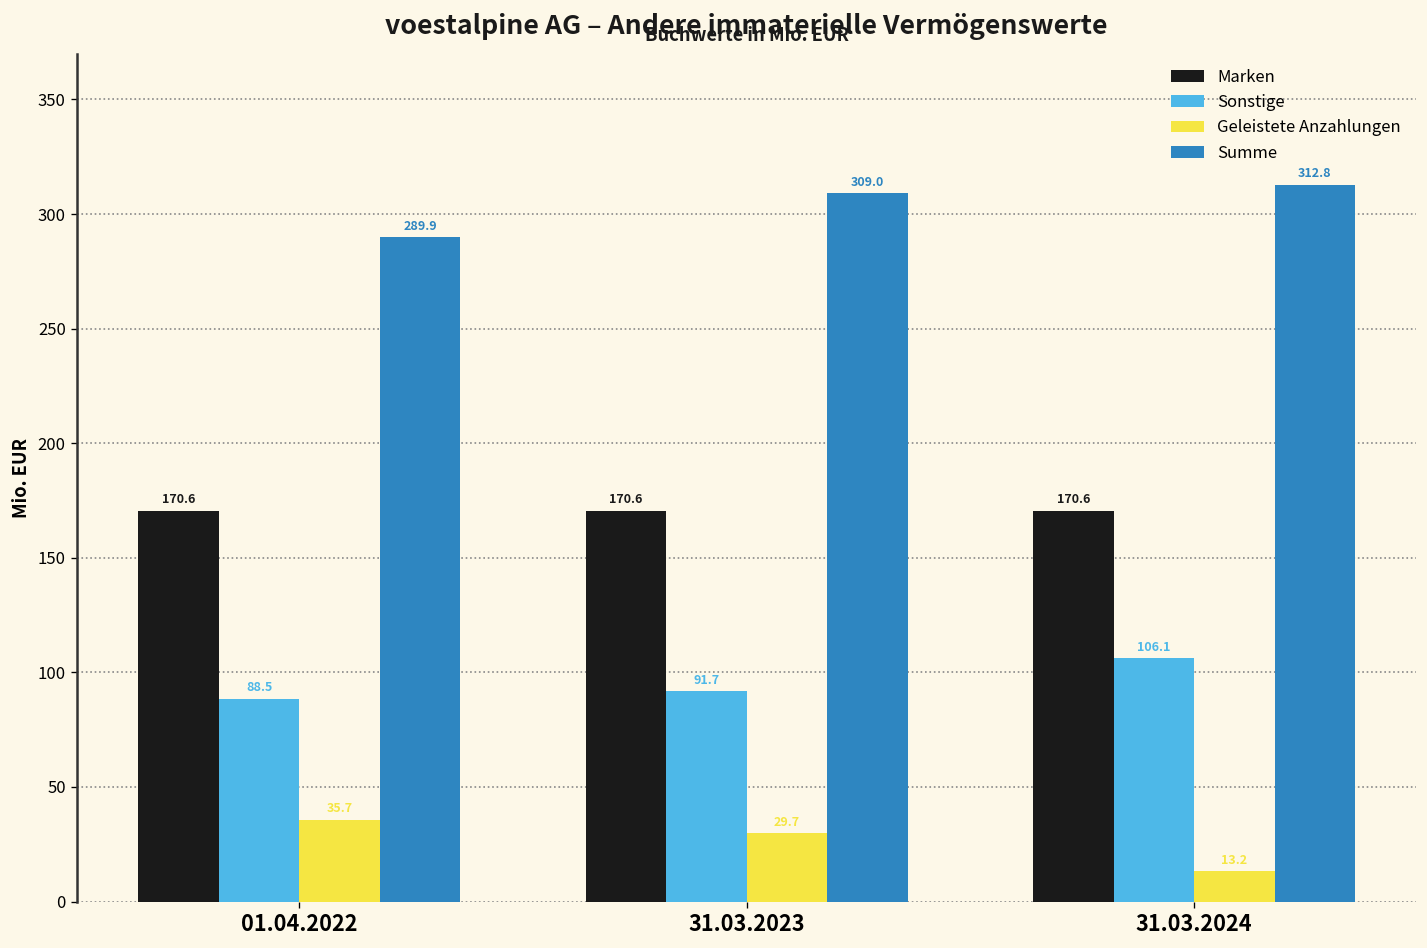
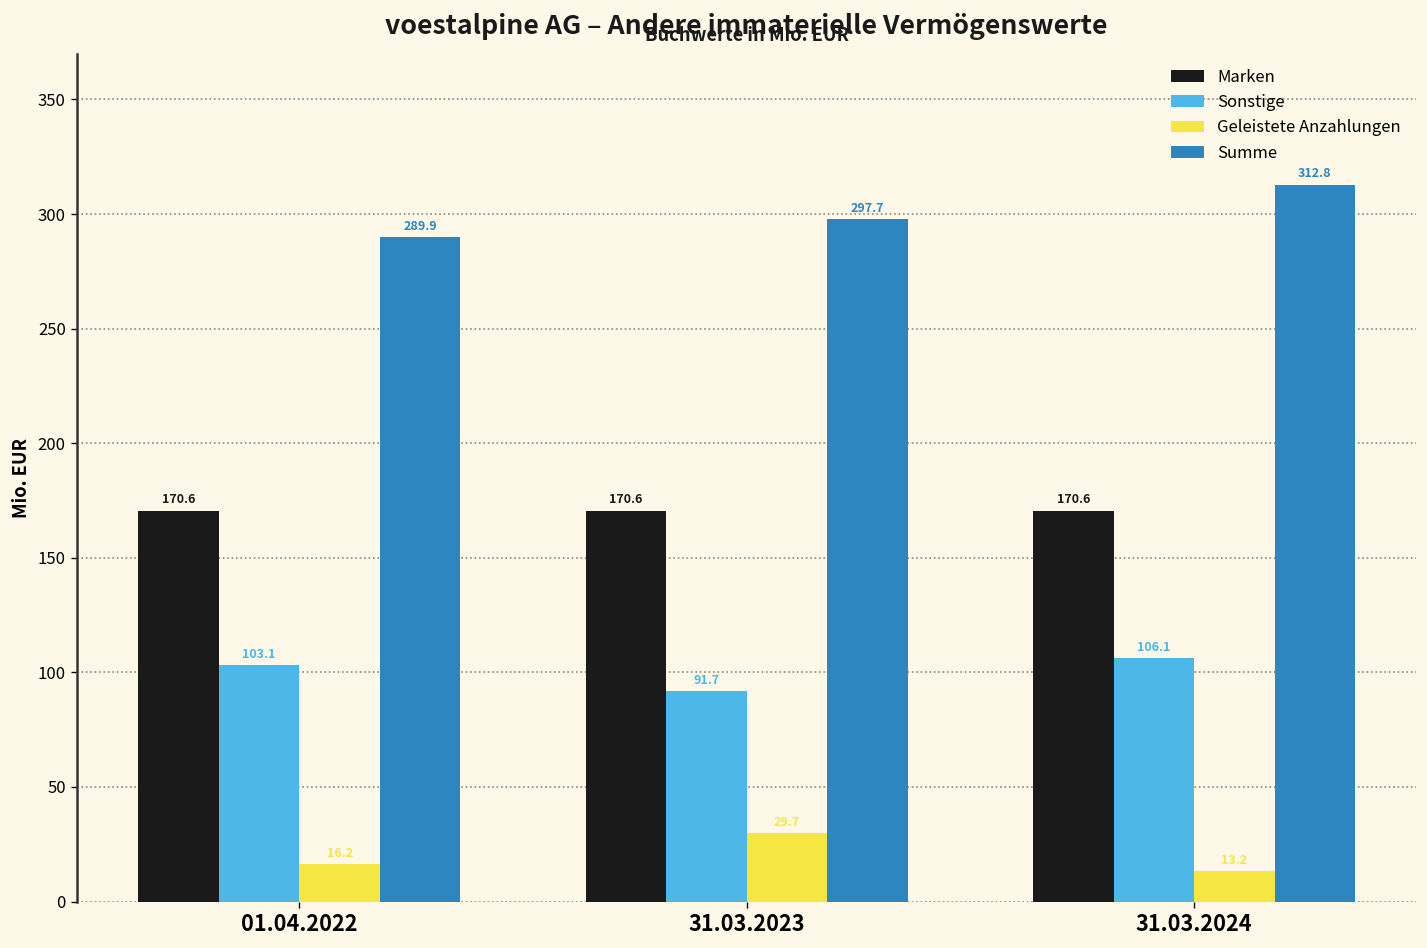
  {
    "Marken": {
      "01.04.2022": 170.6,
      "31.03.2023": 170.6,
      "31.03.2024": 170.6
    },
    "Sonstige": {
-     "01.04.2022": 88.5,
+     "01.04.2022": 103.1,
      "31.03.2023": 91.7,
      "31.03.2024": 106.1
    },
    "Geleistete Anzahlungen": {
-     "01.04.2022": 35.7,
+     "01.04.2022": 16.2,
      "31.03.2023": 29.7,
      "31.03.2024": 13.2
    },
    "Summe": {
      "01.04.2022": 289.9,
-     "31.03.2023": 309.0,
+     "31.03.2023": 297.7,
      "31.03.2024": 312.8
    }
  }
